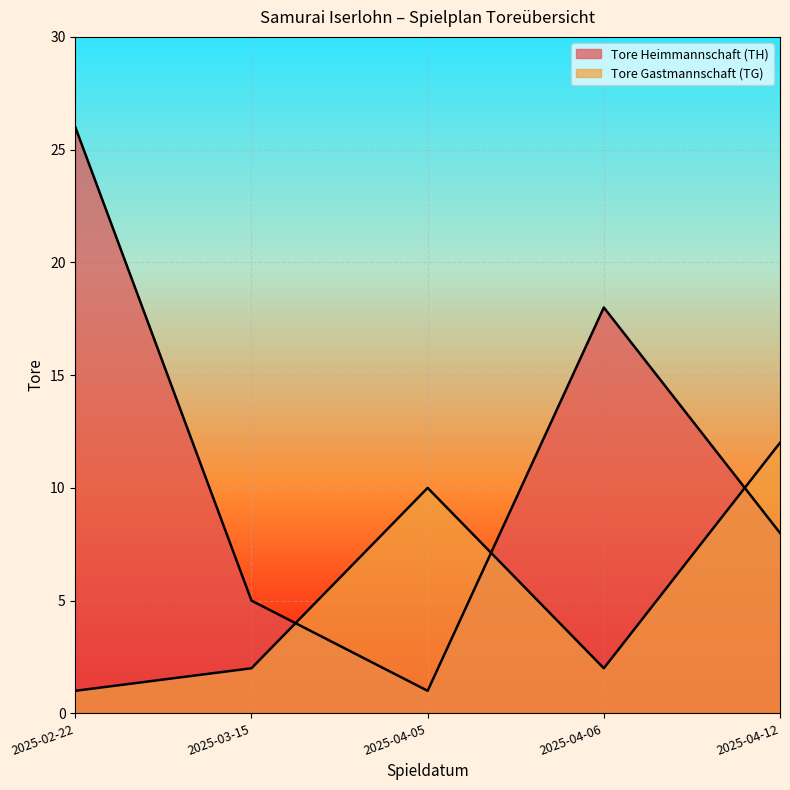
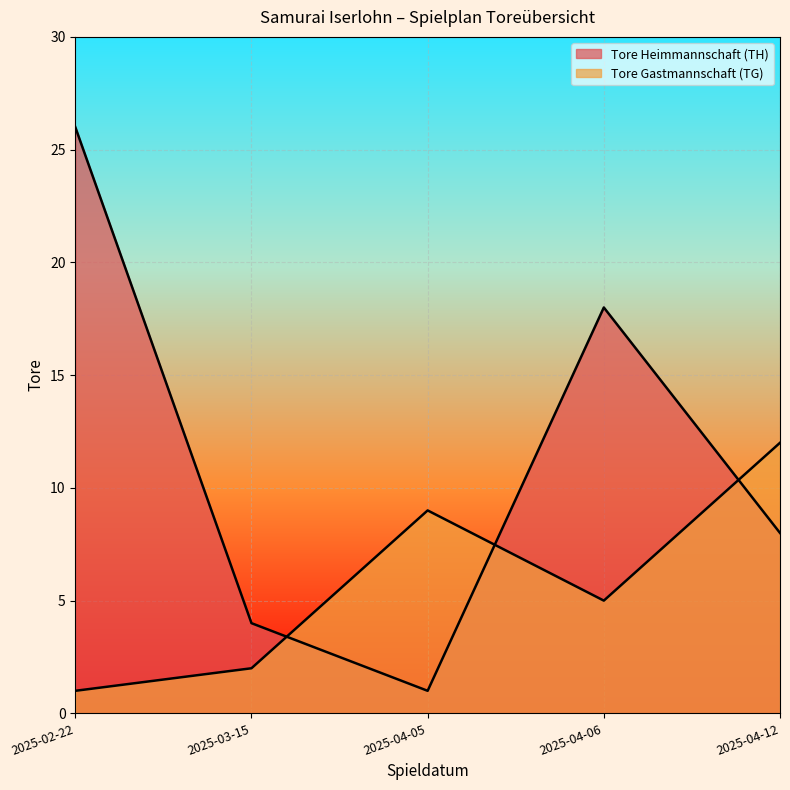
  {
    "Tore Heimmannschaft (TH)": {
      "2025-02-22": 26,
-     "2025-03-15": 5,
+     "2025-03-15": 4,
      "2025-04-05": 1,
      "2025-04-06": 18,
      "2025-04-12": 8
    },
    "Tore Gastmannschaft (TG)": {
      "2025-02-22": 1,
      "2025-03-15": 2,
-     "2025-04-05": 10,
-     "2025-04-06": 2,
+     "2025-04-05": 9,
+     "2025-04-06": 5,
      "2025-04-12": 12
    }
  }
